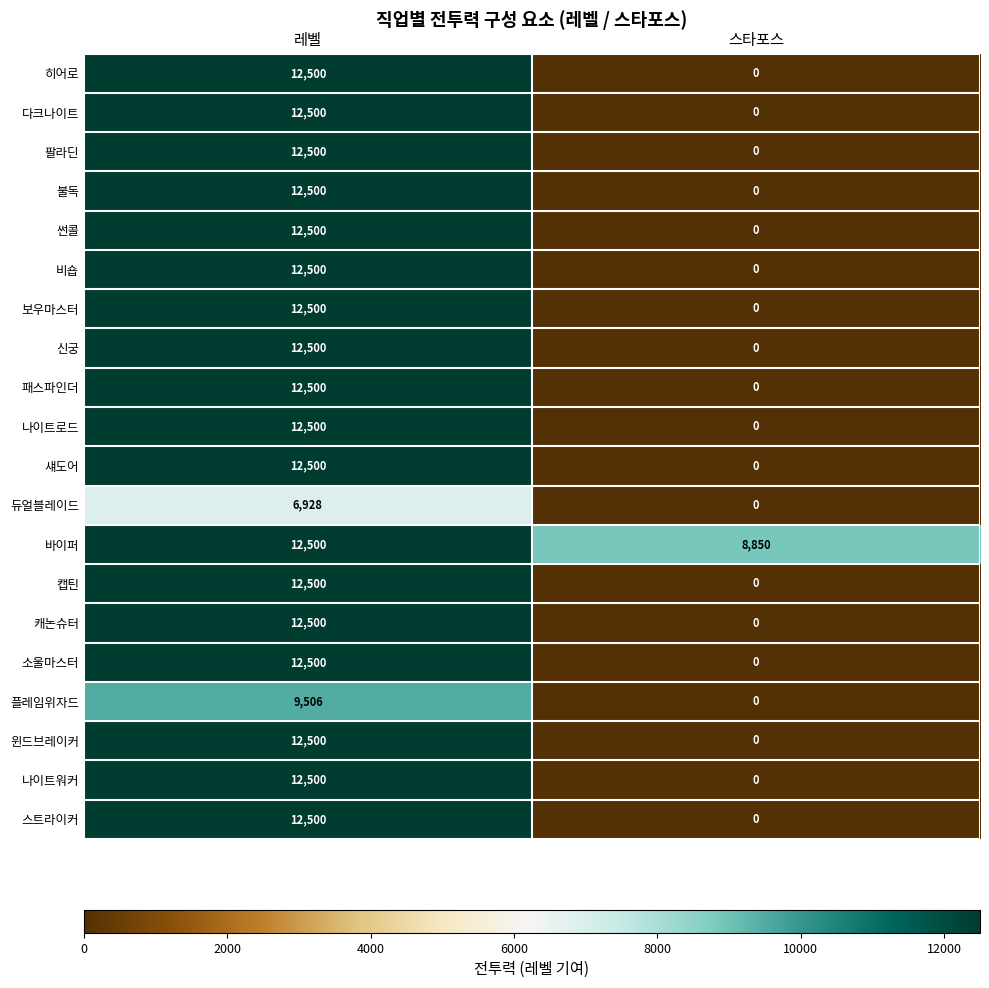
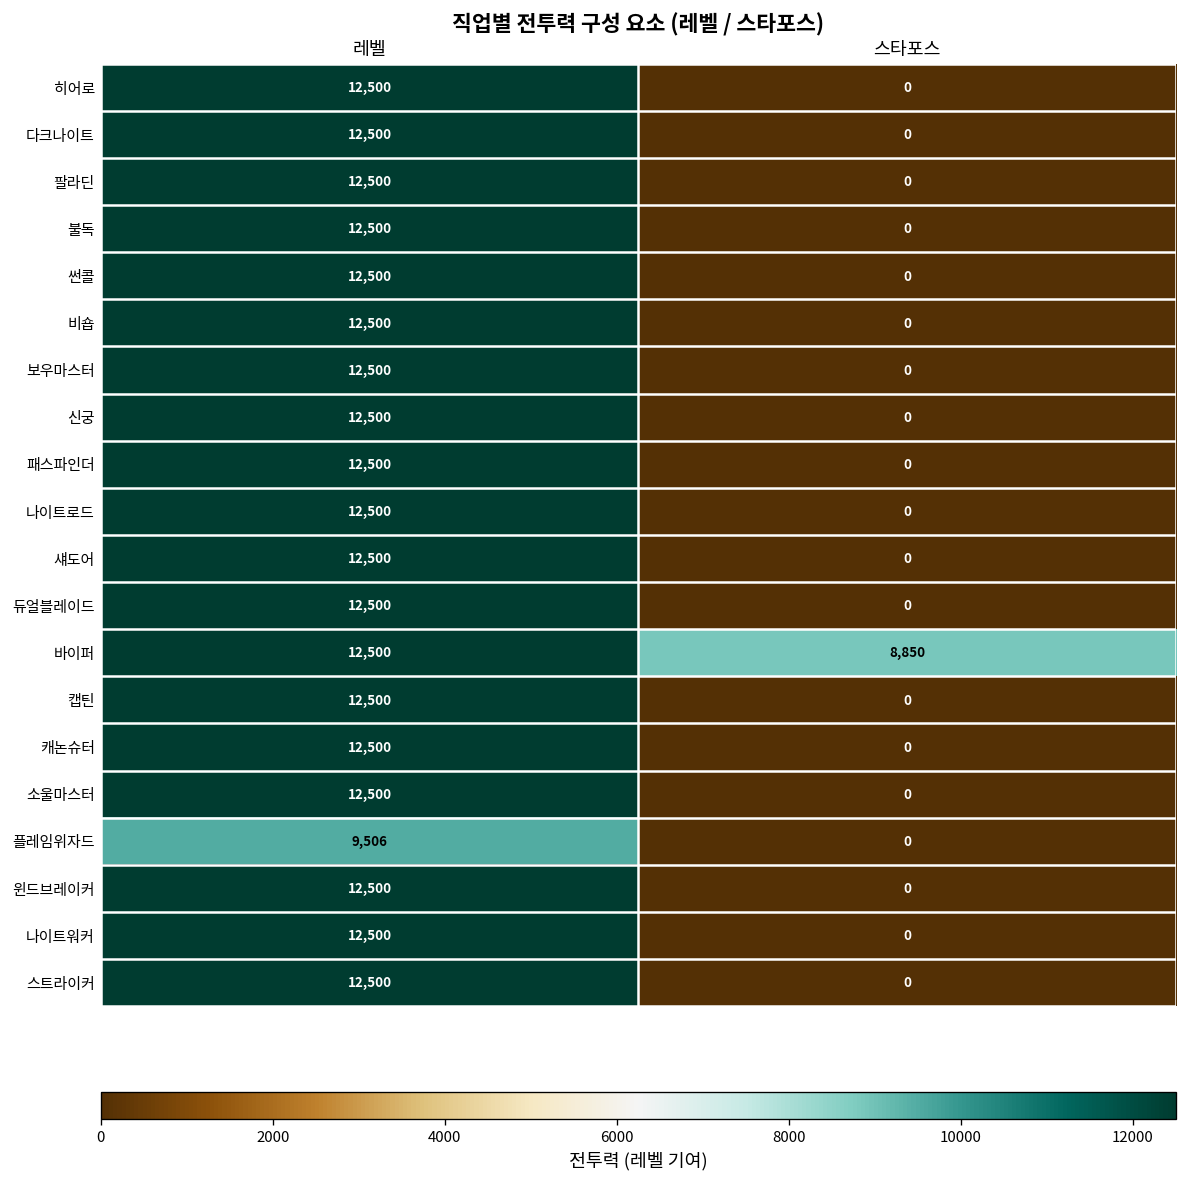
  {
    "히어로": {
      "레벨": "12,500",
      "스타포스": "0"
    },
    "다크나이트": {
      "레벨": "12,500",
      "스타포스": "0"
    },
    "팔라딘": {
      "레벨": "12,500",
      "스타포스": "0"
    },
    "불독": {
      "레벨": "12,500",
      "스타포스": "0"
    },
    "썬콜": {
      "레벨": "12,500",
      "스타포스": "0"
    },
    "비숍": {
      "레벨": "12,500",
      "스타포스": "0"
    },
    "보우마스터": {
      "레벨": "12,500",
      "스타포스": "0"
    },
    "신궁": {
      "레벨": "12,500",
      "스타포스": "0"
    },
    "패스파인더": {
      "레벨": "12,500",
      "스타포스": "0"
    },
    "나이트로드": {
      "레벨": "12,500",
      "스타포스": "0"
    },
    "섀도어": {
      "레벨": "12,500",
      "스타포스": "0"
    },
    "듀얼블레이드": {
-     "레벨": "6,928",
+     "레벨": "12,500",
      "스타포스": "0"
    },
    "바이퍼": {
      "레벨": "12,500",
      "스타포스": "8,850"
    },
    "캡틴": {
      "레벨": "12,500",
      "스타포스": "0"
    },
    "캐논슈터": {
      "레벨": "12,500",
      "스타포스": "0"
    },
    "소울마스터": {
      "레벨": "12,500",
      "스타포스": "0"
    },
    "플레임위자드": {
      "레벨": "9,506",
      "스타포스": "0"
    },
    "윈드브레이커": {
      "레벨": "12,500",
      "스타포스": "0"
    },
    "나이트워커": {
      "레벨": "12,500",
      "스타포스": "0"
    },
    "스트라이커": {
      "레벨": "12,500",
      "스타포스": "0"
    }
  }
